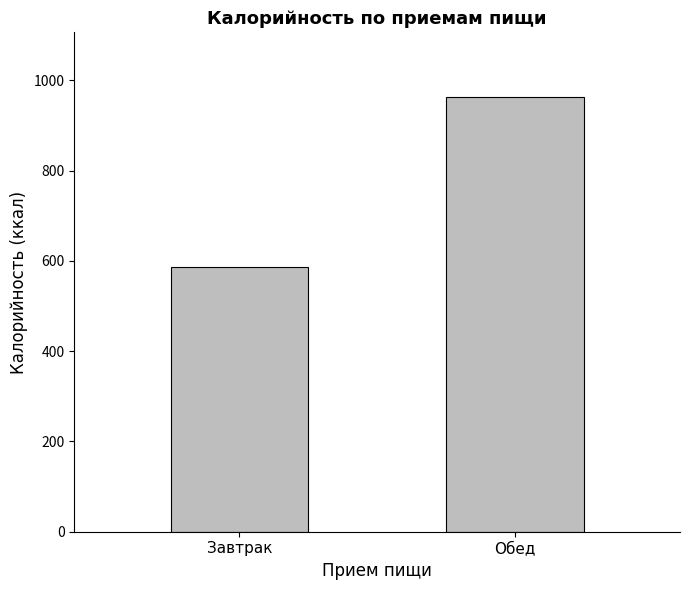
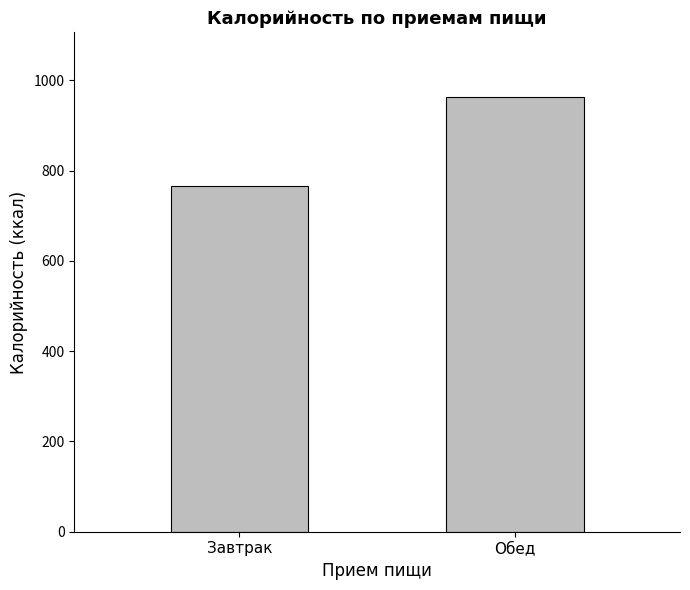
  {
-   "Завтрак": 590,
+   "Завтрак": 770,
    "Обед": 960
  }
